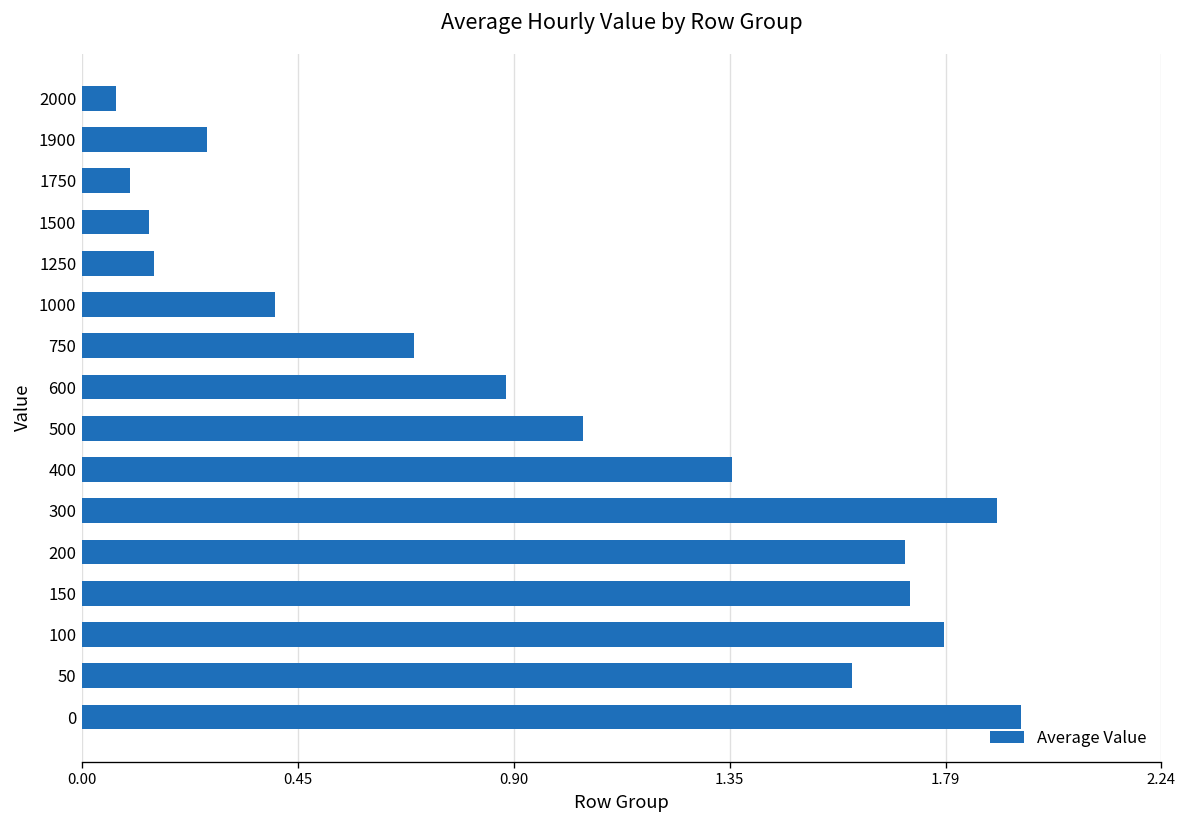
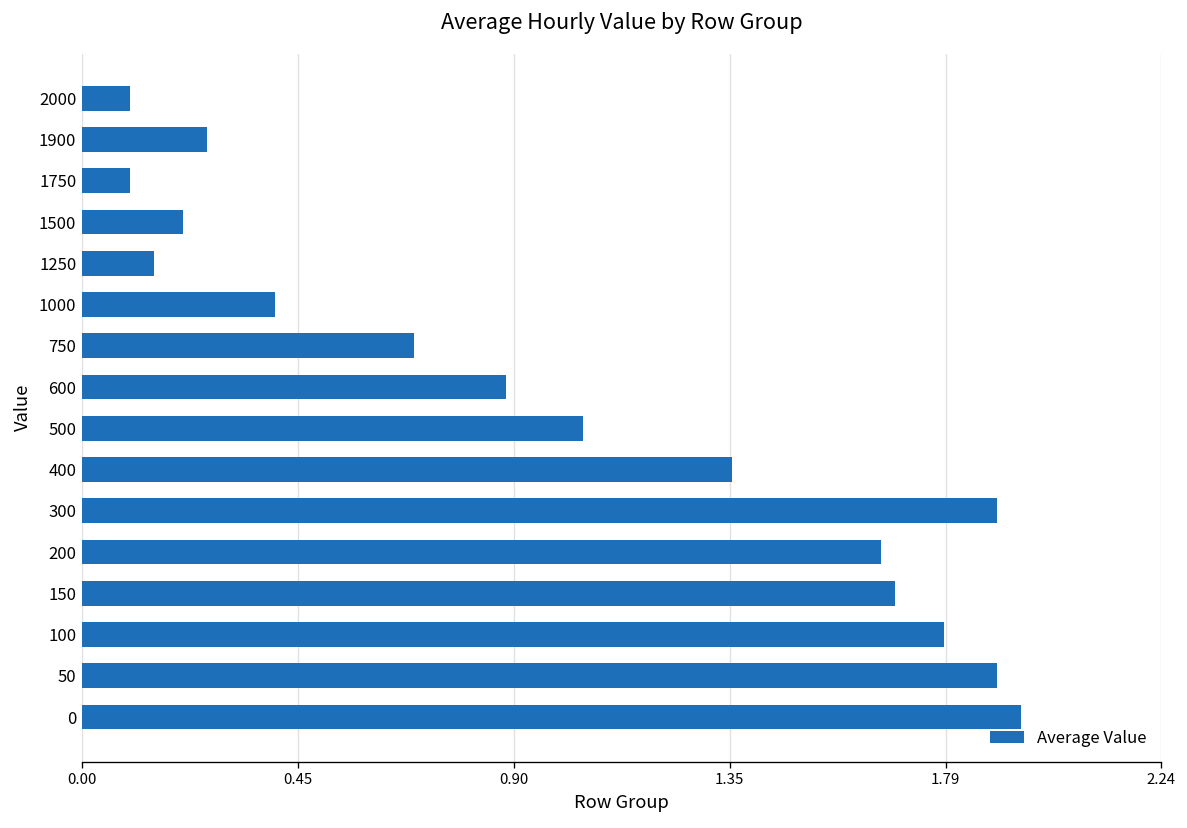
  {
-   "2000": 0.07,
+   "2000": 0.10,
    "1900": 0.26,
    "1750": 0.10,
-   "1500": 0.14,
+   "1500": 0.21,
    "1250": 0.15,
    "1000": 0.40,
    "750": 0.69,
    "600": 0.88,
    "500": 1.04,
    "400": 1.35,
    "300": 1.90,
-   "200": 1.71,
-   "150": 1.72,
+   "200": 1.66,
+   "150": 1.69,
    "100": 1.79,
-   "50": 1.6,
+   "50": 1.9,
    "0": 1.95
  }
